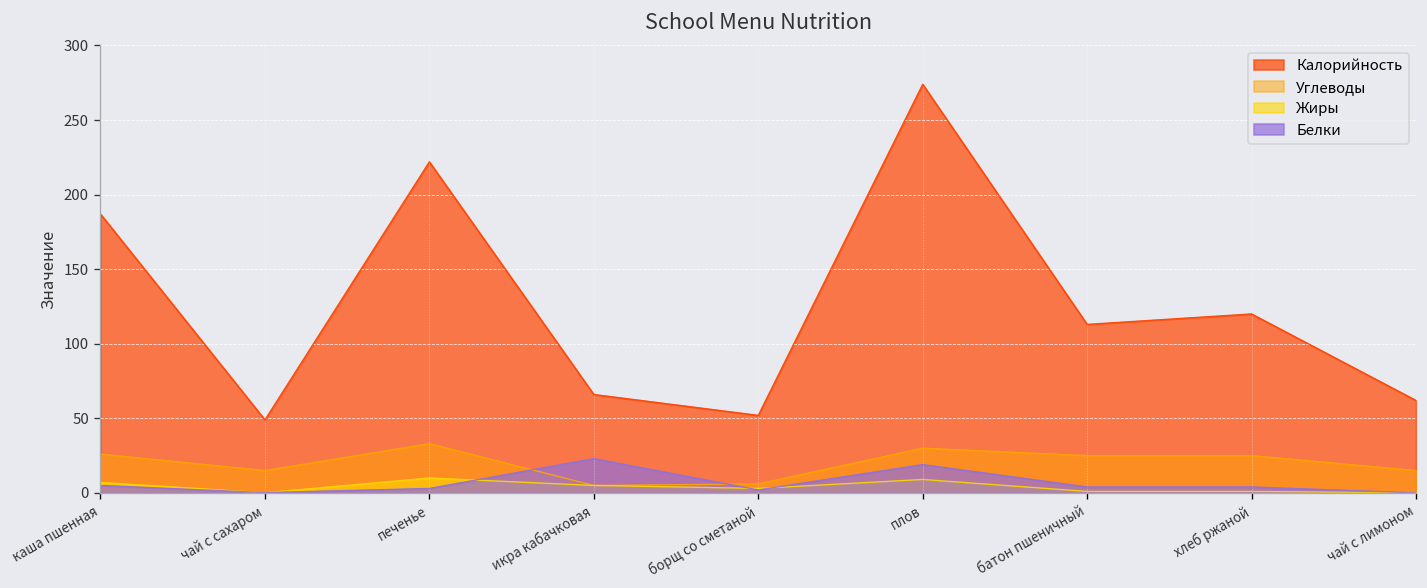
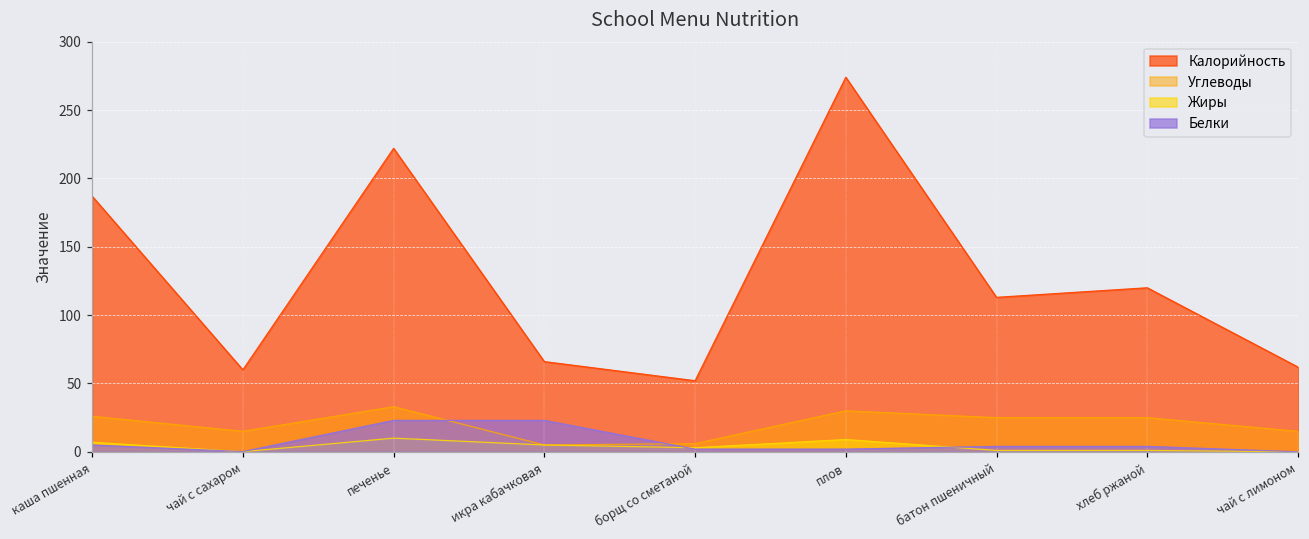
  {
    "Калорийность": {
      "каша пшенная": 187,
-     "чай с сахаром": 49,
+     "чай с сахаром": 60,
      "печенье": 222,
      "икра кабачковая": 66,
      "борщ со сметаной": 52,
      "плов": 274,
      "батон пшеничный": 113,
      "хлеб ржаной": 120,
      "чай с лимоном": 62
    },
    "Белки": {
-     "печенье": 3,
+     "печенье": 23,
      "икра кабачковая": 23,
-     "плов": 19,
+     "плов": 2,
      "батон пшеничный": 4,
      "хлеб ржаной": 4
    }
  }
